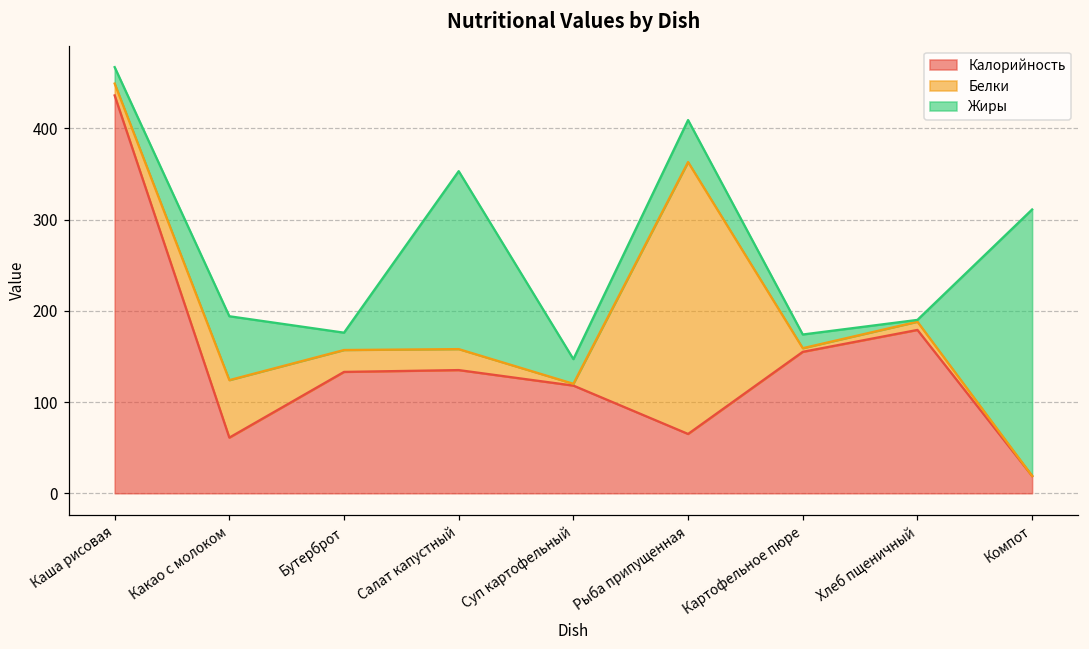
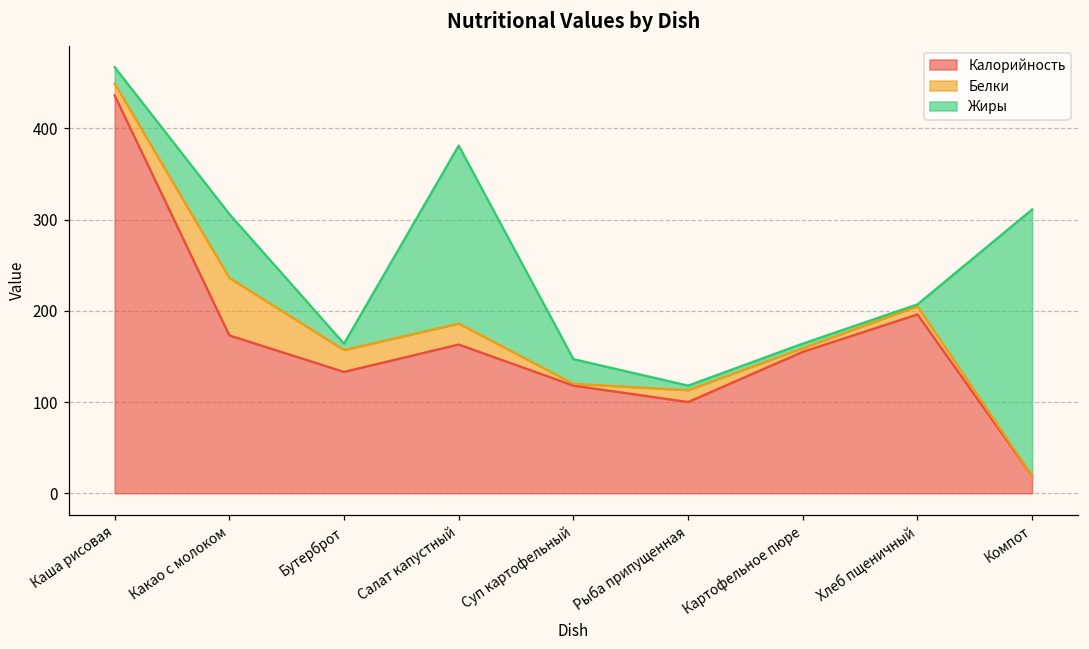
  {
    "Калорийность": {
      "Каша рисовая": 440,
-     "Какао с молоком": 60,
+     "Какао с молоком": 170,
      "Бутерброт": 130,
-     "Салат капустный": 140,
-     "Рыба припущенная": 70,
+     "Салат капустный": 160,
+     "Рыба припущенная": 100,
      "Картофельное пюре": 160,
-     "Хлеб пщеничный": 180
+     "Хлеб пщеничный": 200
    },
    "Белки": {
      "Каша рисовая": 10,
      "Какао с молоком": 60,
      "Бутерброт": 20,
      "Салат капустный": 20,
-     "Рыба припущенная": 300,
+     "Рыба припущенная": 10,
      "Картофельное пюре": 0
    },
    "Жиры": {
      "Каша рисовая": 20,
      "Какао с молоком": 70,
-     "Бутерброт": 20,
+     "Бутерброт": 10,
      "Салат капустный": 200,
      "Суп картофельный": 30,
-     "Рыба припущенная": 50,
-     "Картофельное пюре": 20,
+     "Рыба припущенная": 10,
+     "Картофельное пюре": 10,
      "Компот": 290
    }
  }
